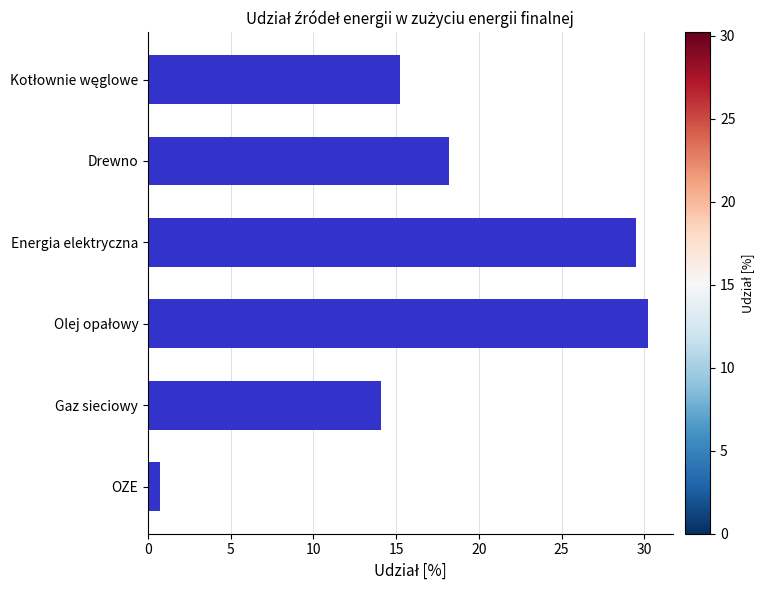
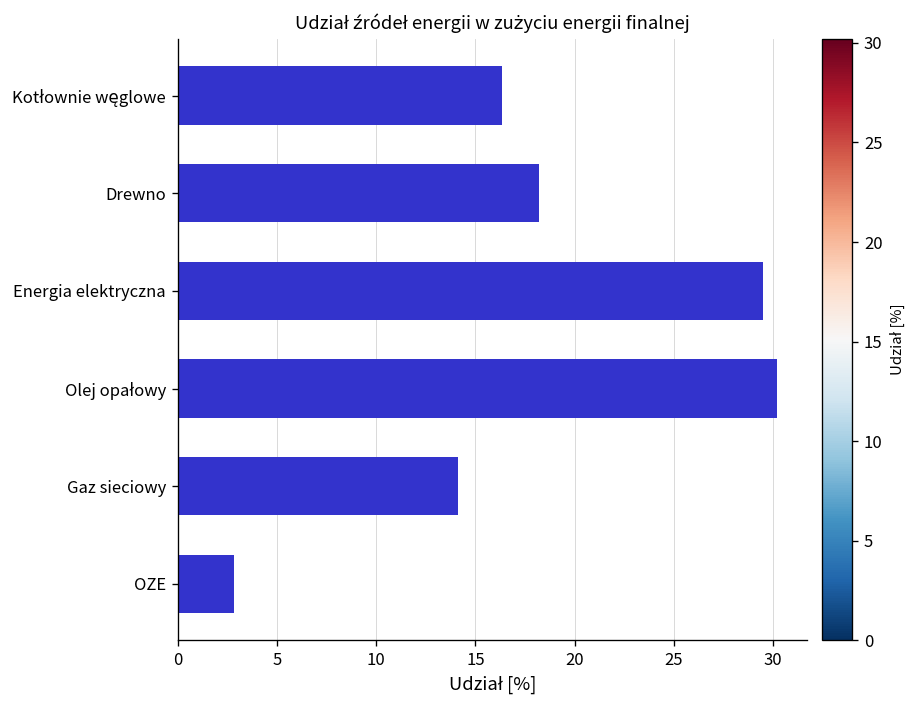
  {
-   "Kotłownie węglowe": 15.2,
+   "Kotłownie węglowe": 16.4,
    "Drewno": 18.2,
    "Energia elektryczna": 29.5,
    "Olej opałowy": 30.2,
    "Gaz sieciowy": 14.1,
-   "OZE": 0.7
+   "OZE": 2.8
  }
